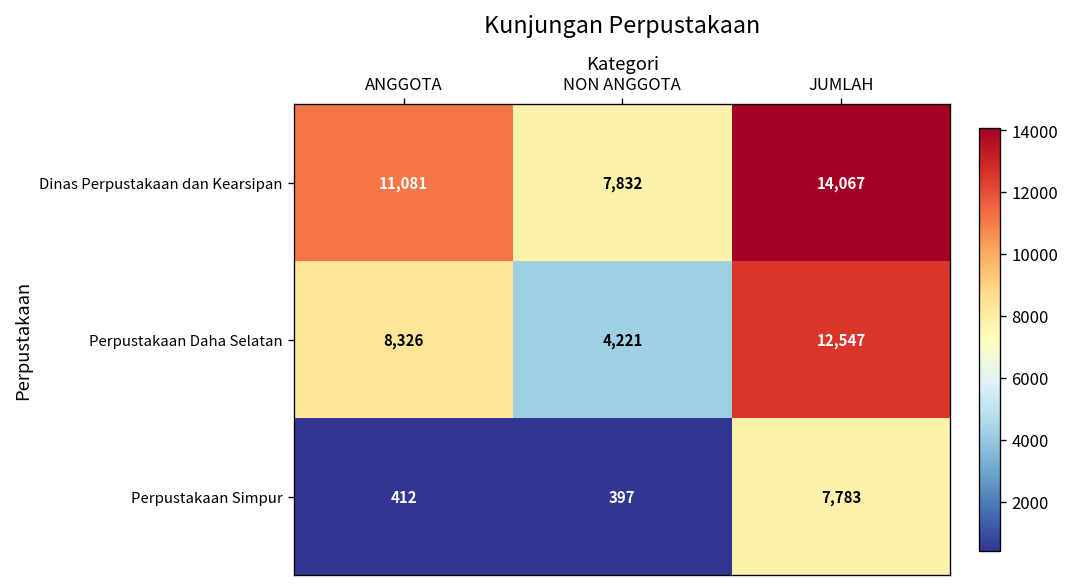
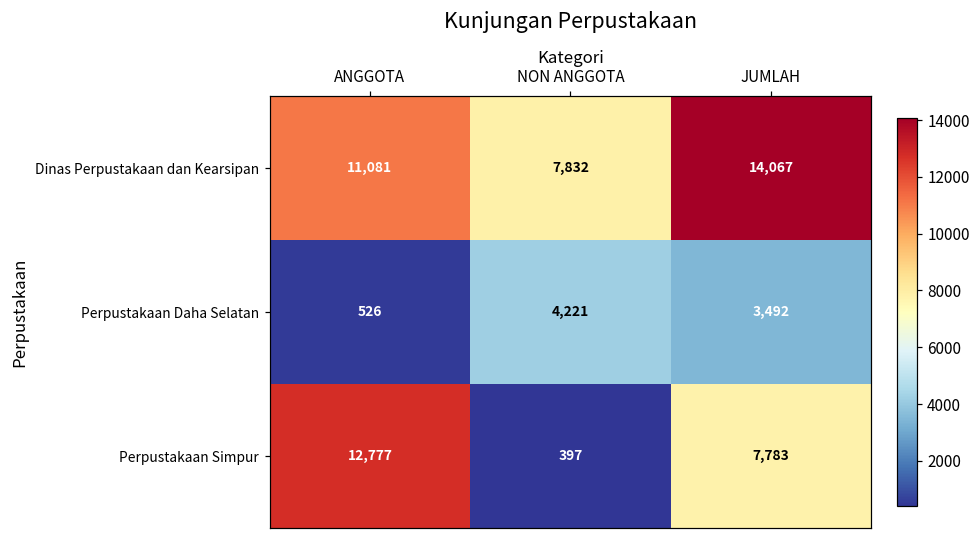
  {
    "Dinas Perpustakaan dan Kearsipan": {
      "ANGGOTA": "11,081",
      "NON ANGGOTA": "7,832",
      "JUMLAH": "14,067"
    },
    "Perpustakaan Daha Selatan": {
-     "ANGGOTA": "8,326",
+     "ANGGOTA": "526",
      "NON ANGGOTA": "4,221",
-     "JUMLAH": "12,547"
+     "JUMLAH": "3,492"
    },
    "Perpustakaan Simpur": {
-     "ANGGOTA": "412",
+     "ANGGOTA": "12,777",
      "NON ANGGOTA": "397",
      "JUMLAH": "7,783"
    }
  }
